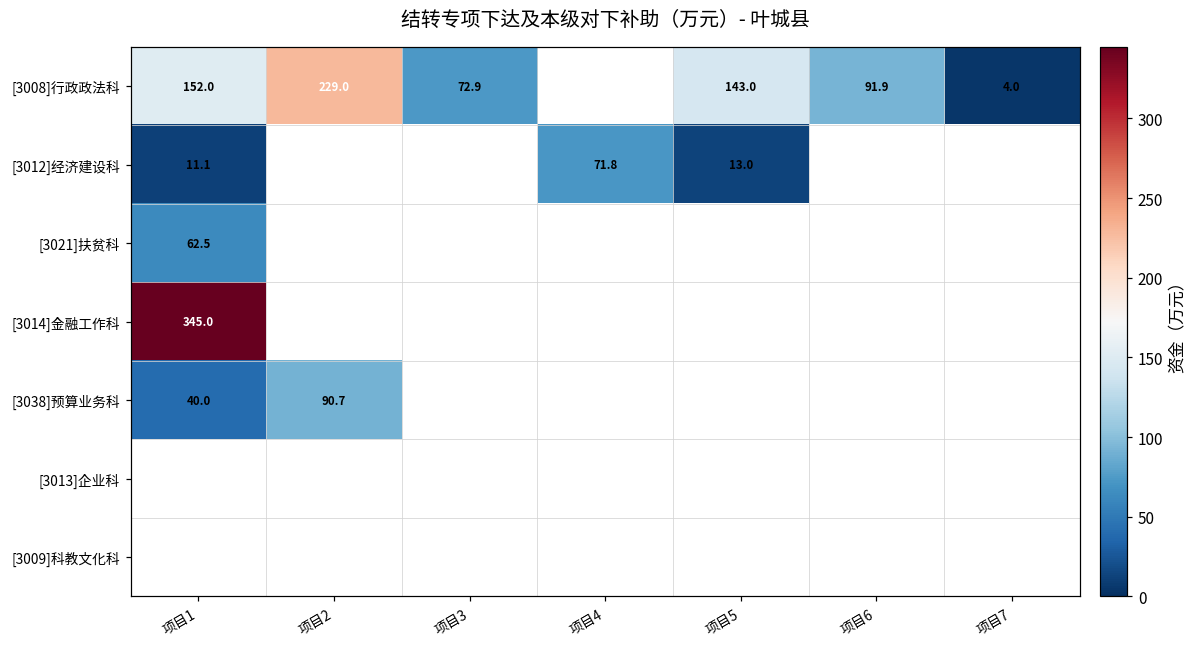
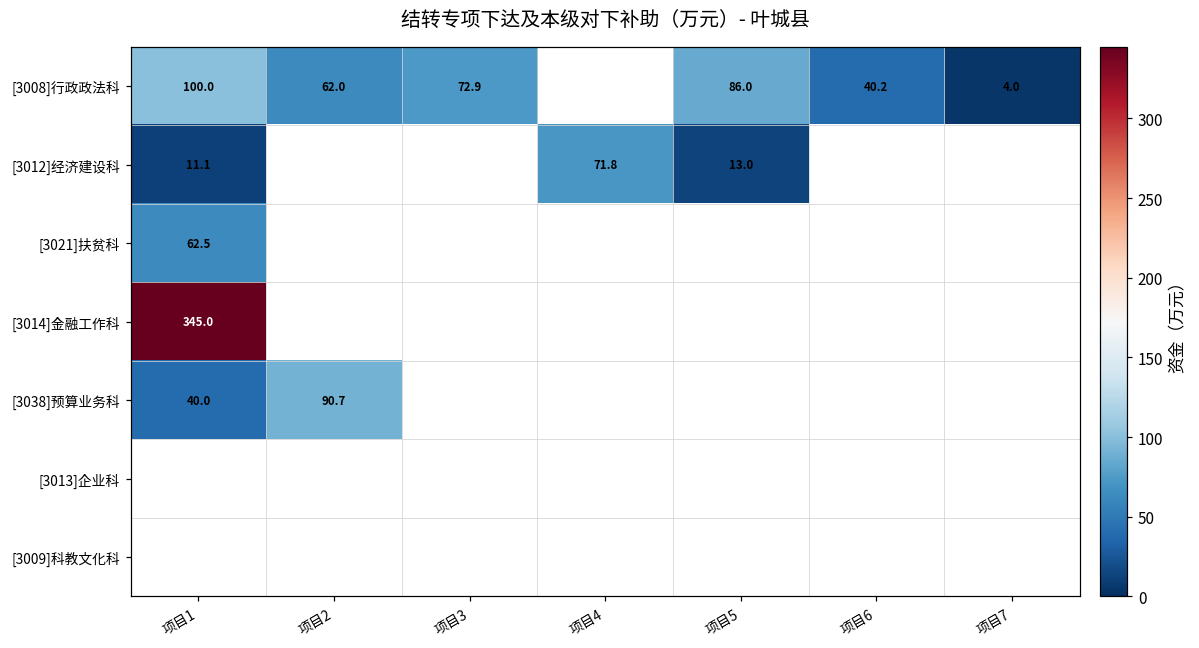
  {
    "[3008]行政政法科": {
-     "项目1": 152.0,
-     "项目2": 229.0,
+     "项目1": 100.0,
+     "项目2": 62.0,
      "项目3": 72.9,
-     "项目5": 143.0,
-     "项目6": 91.9,
+     "项目5": 86.0,
+     "项目6": 40.2,
      "项目7": 4.0
    },
    "[3012]经济建设科": {
      "项目1": 11.1,
      "项目4": 71.8,
      "项目5": 13.0
    },
    "[3021]扶贫科": {
      "项目1": 62.5
    },
    "[3014]金融工作科": {
      "项目1": 345.0
    },
    "[3038]预算业务科": {
      "项目1": 40.0,
      "项目2": 90.7
    }
  }
